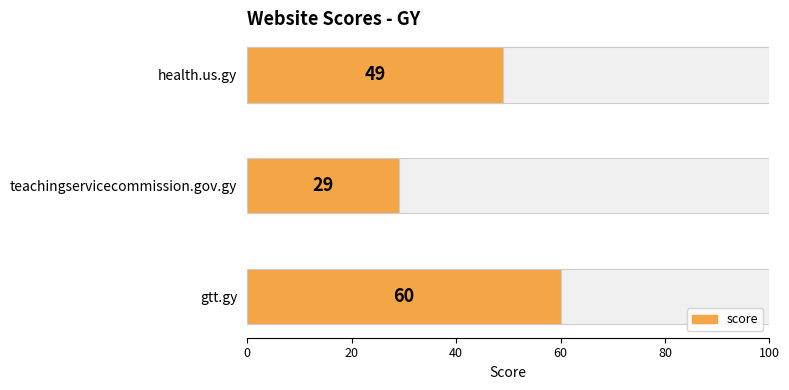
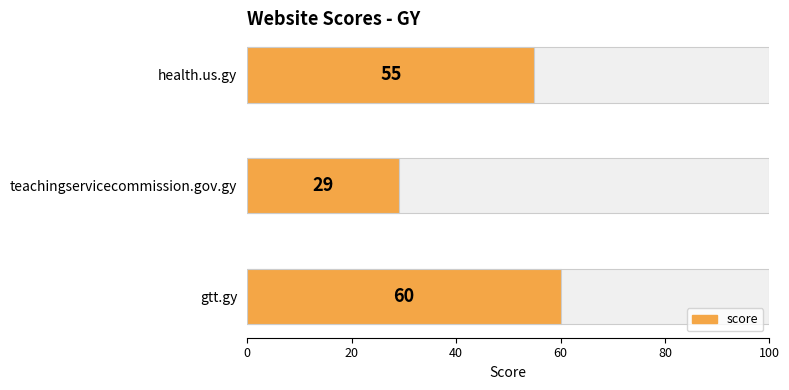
  {
    "score": {
-     "health.us.gy": 49
+     "health.us.gy": 55
    }
  }
